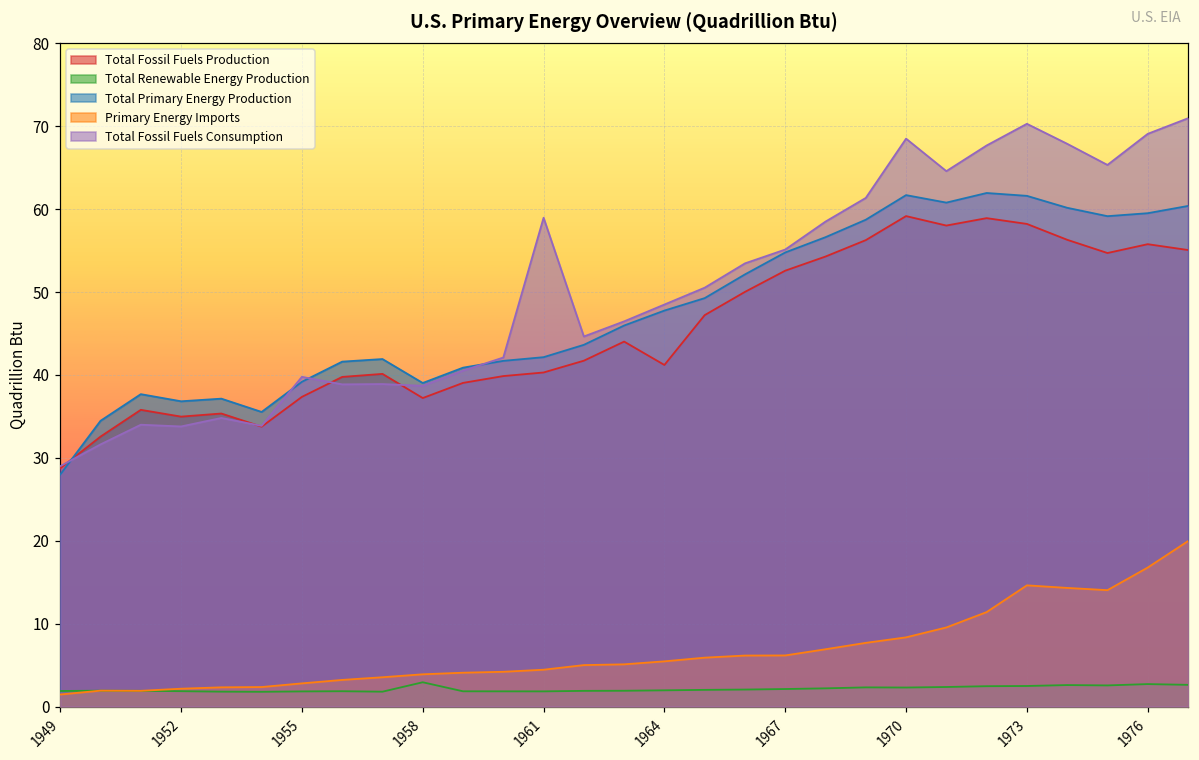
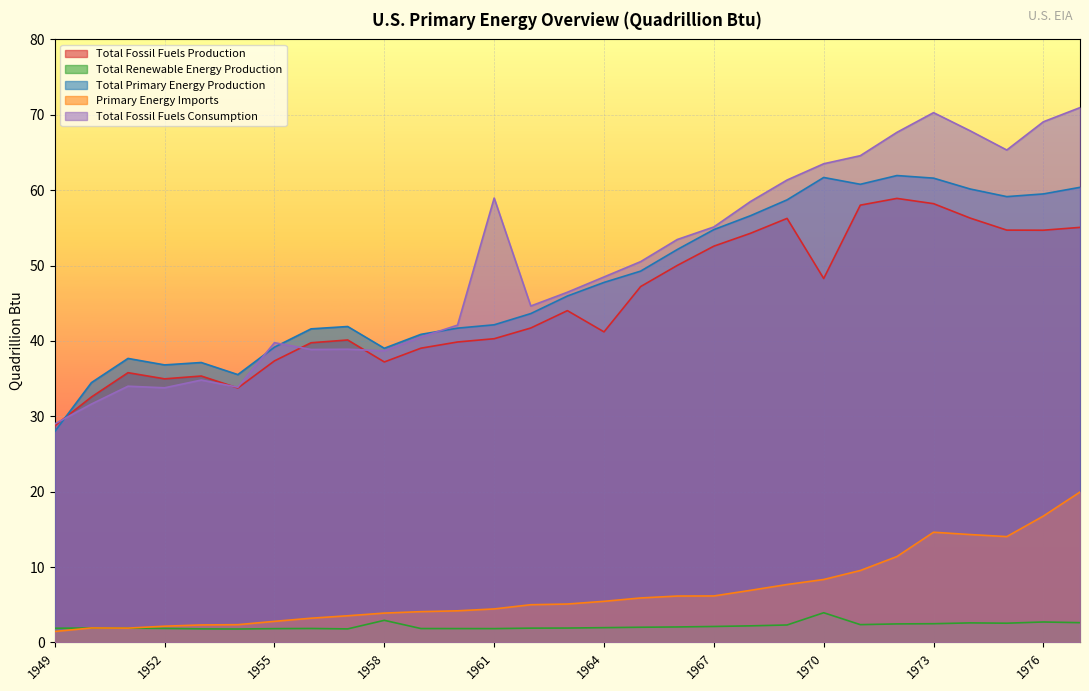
  {
    "Total Fossil Fuels Production": {
      "1952": 35,
      "1955": 37,
      "1958": 37,
      "1961": 40,
      "1964": 41,
      "1967": 53,
-     "1970": 59,
+     "1970": 48,
      "1973": 58,
-     "1976": 56
+     "1976": 55
    },
    "Total Renewable Energy Production": {
      "1949": 2,
      "1955": 2,
      "1958": 3,
      "1961": 2,
      "1964": 2,
      "1967": 2,
-     "1970": 2,
+     "1970": 4,
      "1973": 2,
      "1976": 3
    },
    "Total Primary Energy Production": {
      "1949": 28,
      "1952": 37,
      "1955": 39,
      "1961": 42,
      "1964": 48,
      "1967": 55,
      "1970": 62,
      "1973": 62,
      "1976": 59
    },
    "Primary Energy Imports": {
      "1949": 1,
      "1955": 3,
      "1958": 4,
      "1961": 4,
      "1964": 5,
      "1967": 6,
      "1970": 8,
      "1973": 15,
      "1976": 17
    },
    "Total Fossil Fuels Consumption": {
      "1952": 34,
      "1955": 40,
      "1961": 59,
      "1964": 48,
      "1967": 55,
-     "1970": 68,
+     "1970": 64,
      "1973": 70,
      "1976": 69
    }
  }
